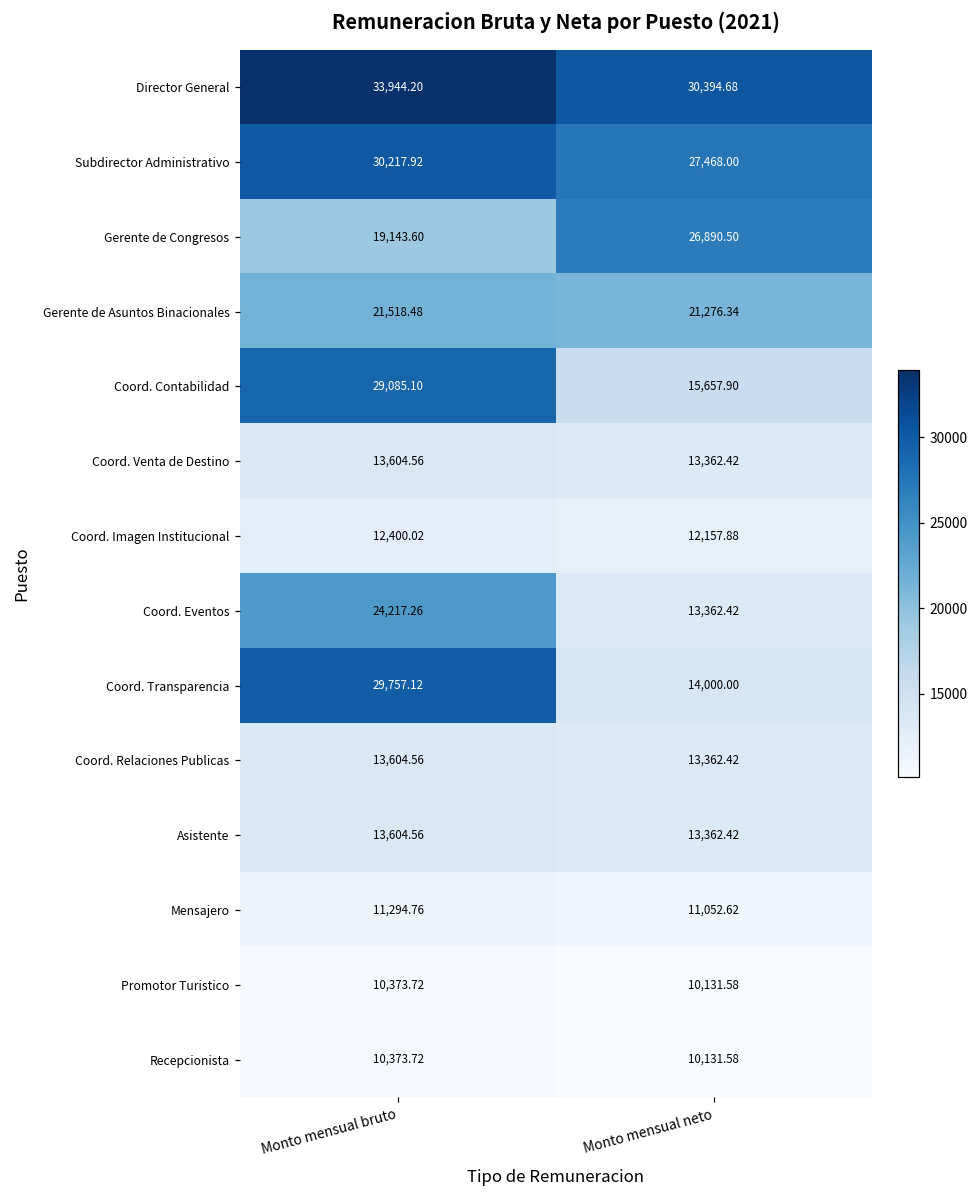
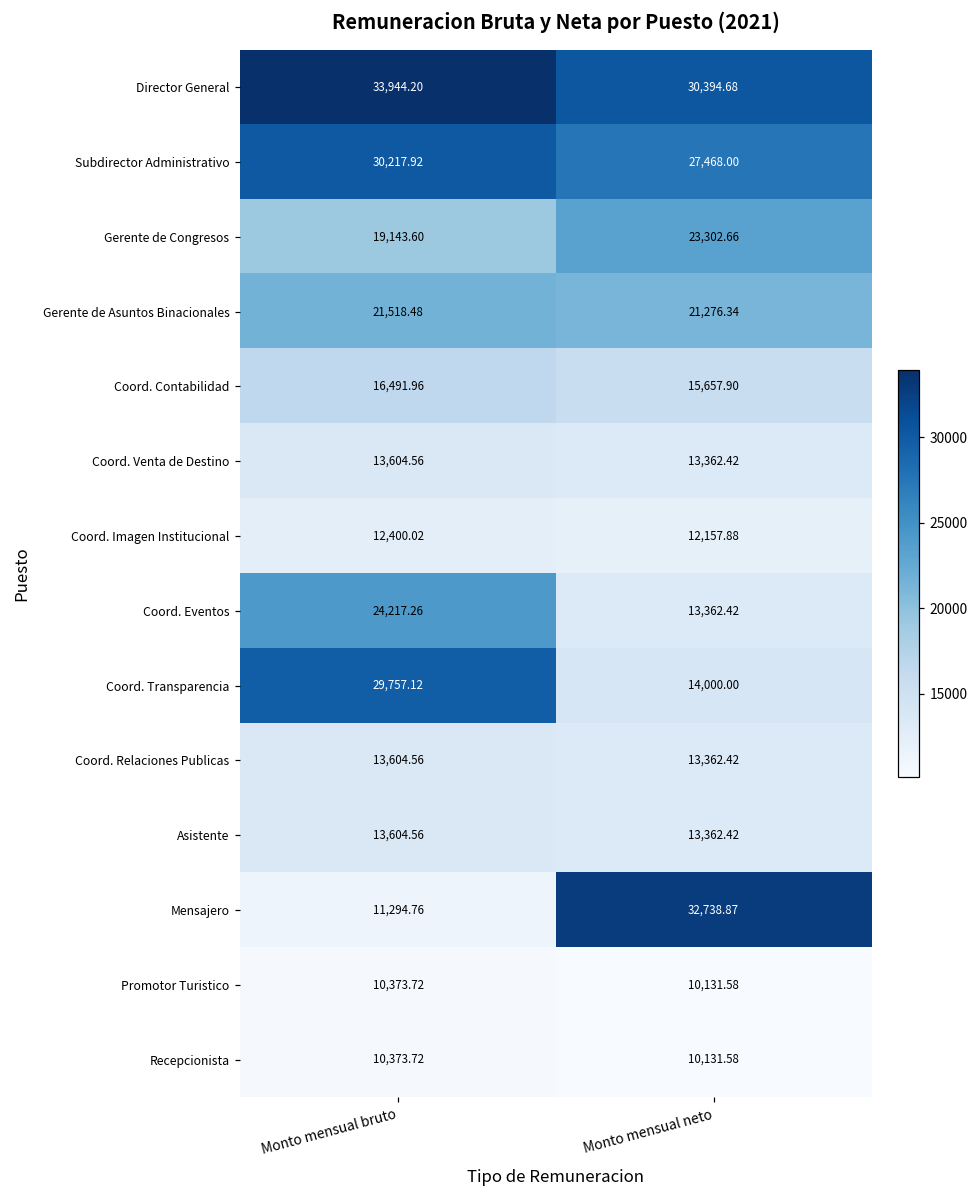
  {
    "Director General": {
      "Monto mensual bruto": "33,944.20",
      "Monto mensual neto": "30,394.68"
    },
    "Subdirector Administrativo": {
      "Monto mensual bruto": "30,217.92",
      "Monto mensual neto": "27,468.00"
    },
    "Gerente de Congresos": {
      "Monto mensual bruto": "19,143.60",
-     "Monto mensual neto": "26,890.50"
+     "Monto mensual neto": "23,302.66"
    },
    "Gerente de Asuntos Binacionales": {
      "Monto mensual bruto": "21,518.48",
      "Monto mensual neto": "21,276.34"
    },
    "Coord. Contabilidad": {
-     "Monto mensual bruto": "29,085.10",
+     "Monto mensual bruto": "16,491.96",
      "Monto mensual neto": "15,657.90"
    },
    "Coord. Venta de Destino": {
      "Monto mensual bruto": "13,604.56",
      "Monto mensual neto": "13,362.42"
    },
    "Coord. Imagen Institucional": {
      "Monto mensual bruto": "12,400.02",
      "Monto mensual neto": "12,157.88"
    },
    "Coord. Eventos": {
      "Monto mensual bruto": "24,217.26",
      "Monto mensual neto": "13,362.42"
    },
    "Coord. Transparencia": {
      "Monto mensual bruto": "29,757.12",
      "Monto mensual neto": "14,000.00"
    },
    "Coord. Relaciones Publicas": {
      "Monto mensual bruto": "13,604.56",
      "Monto mensual neto": "13,362.42"
    },
    "Asistente": {
      "Monto mensual bruto": "13,604.56",
      "Monto mensual neto": "13,362.42"
    },
    "Mensajero": {
      "Monto mensual bruto": "11,294.76",
-     "Monto mensual neto": "11,052.62"
+     "Monto mensual neto": "32,738.87"
    },
    "Promotor Turistico": {
      "Monto mensual bruto": "10,373.72",
      "Monto mensual neto": "10,131.58"
    },
    "Recepcionista": {
      "Monto mensual bruto": "10,373.72",
      "Monto mensual neto": "10,131.58"
    }
  }
